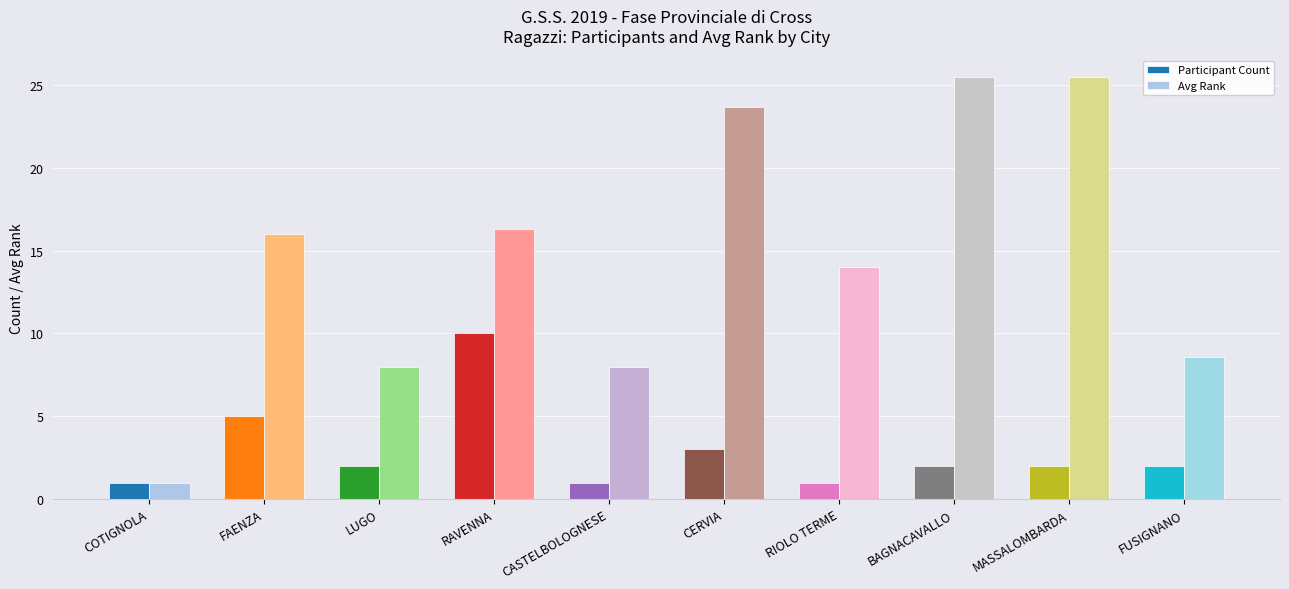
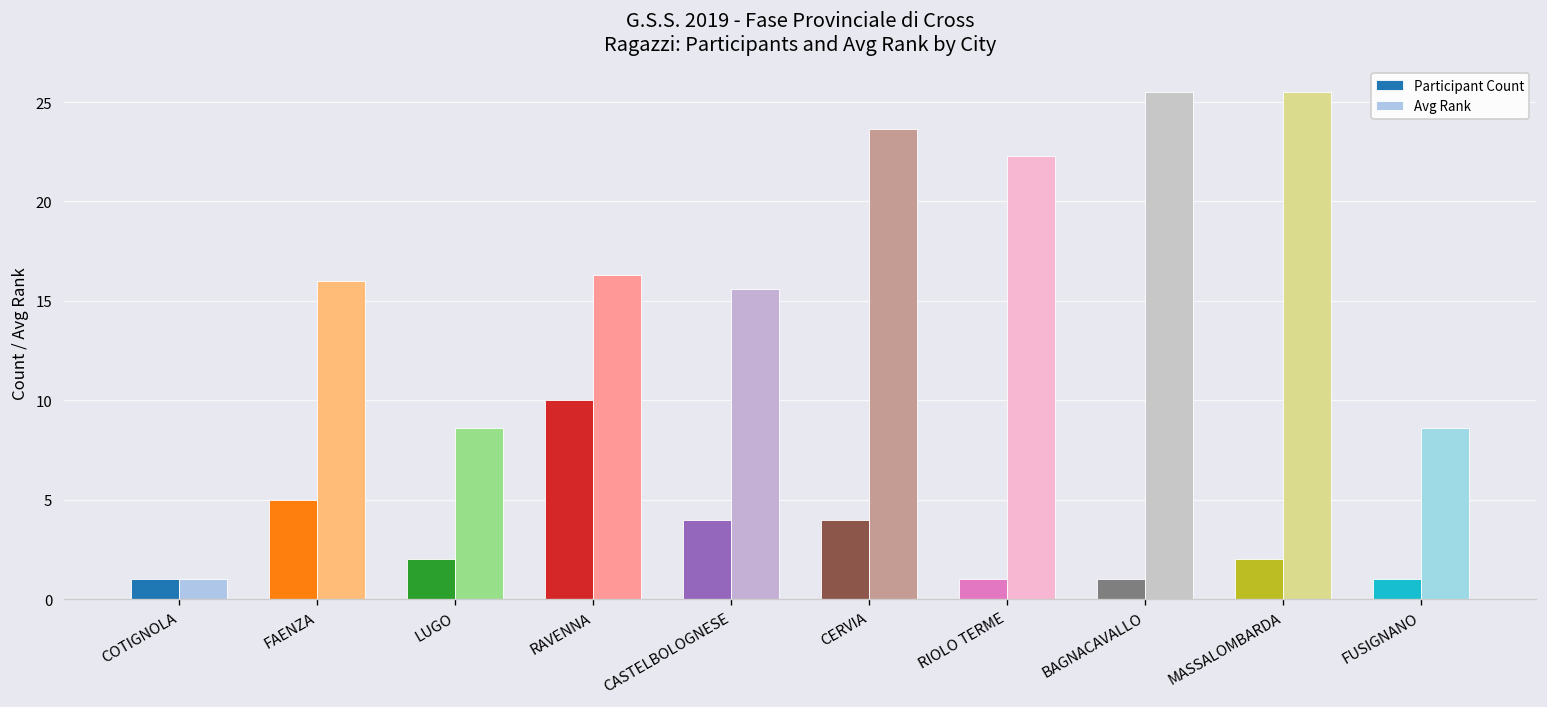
  {
    "Participant Count": {
      "COTIGNOLA": 1,
      "FAENZA": 5,
      "LUGO": 2,
      "RAVENNA": 10,
-     "CASTELBOLOGNESE": 1,
-     "CERVIA": 3,
+     "CASTELBOLOGNESE": 4,
+     "CERVIA": 4,
      "RIOLO TERME": 1,
-     "BAGNACAVALLO": 2,
+     "BAGNACAVALLO": 1,
      "MASSALOMBARDA": 2,
-     "FUSIGNANO": 2
+     "FUSIGNANO": 1
    },
    "Avg Rank": {
      "COTIGNOLA": 1.0,
      "FAENZA": 16.0,
-     "LUGO": 8.0,
+     "LUGO": 8.6,
      "RAVENNA": 16.3,
-     "CASTELBOLOGNESE": 8.0,
+     "CASTELBOLOGNESE": 15.6,
      "CERVIA": 23.7,
-     "RIOLO TERME": 14.0,
+     "RIOLO TERME": 22.3,
      "BAGNACAVALLO": 25.5,
      "MASSALOMBARDA": 25.5,
      "FUSIGNANO": 8.6
    }
  }
